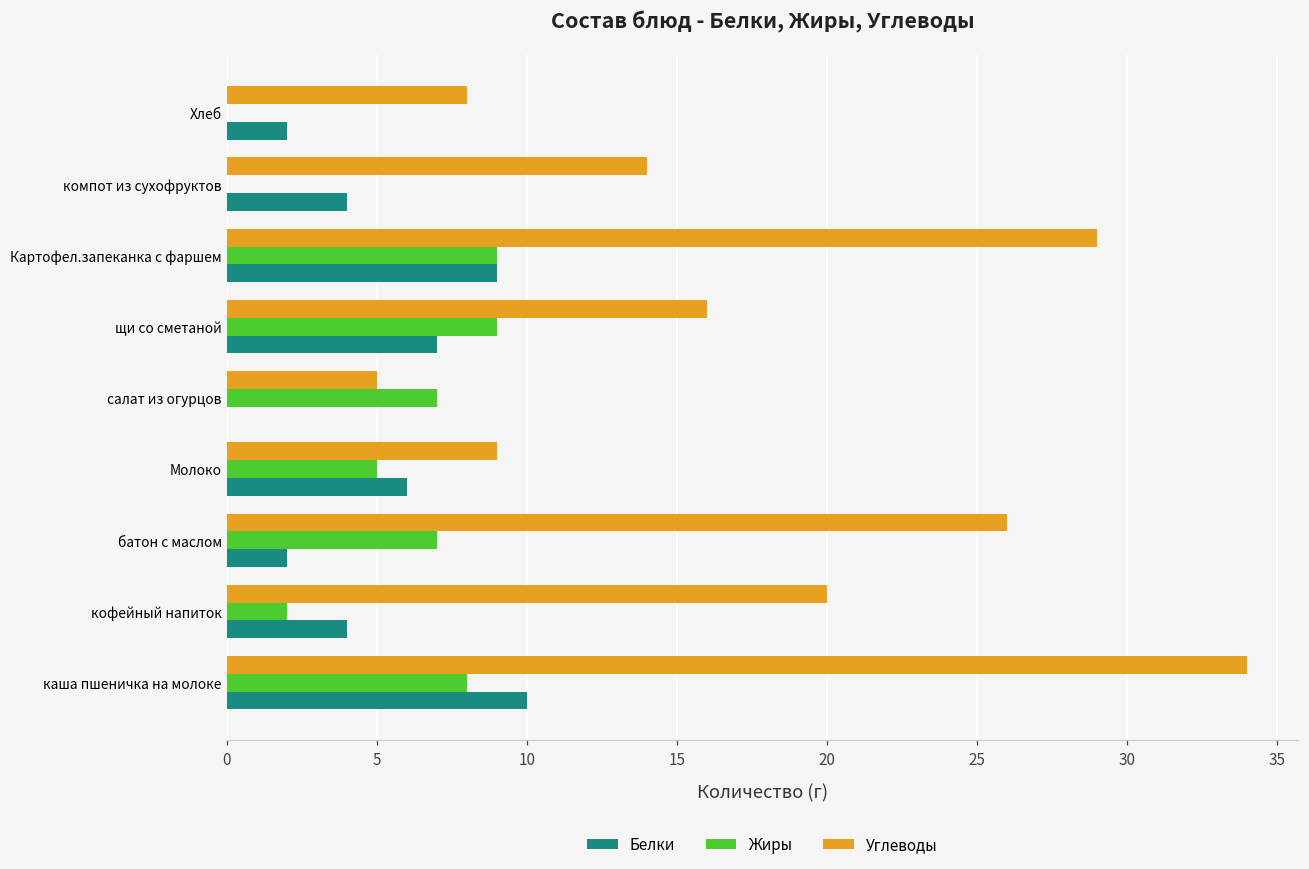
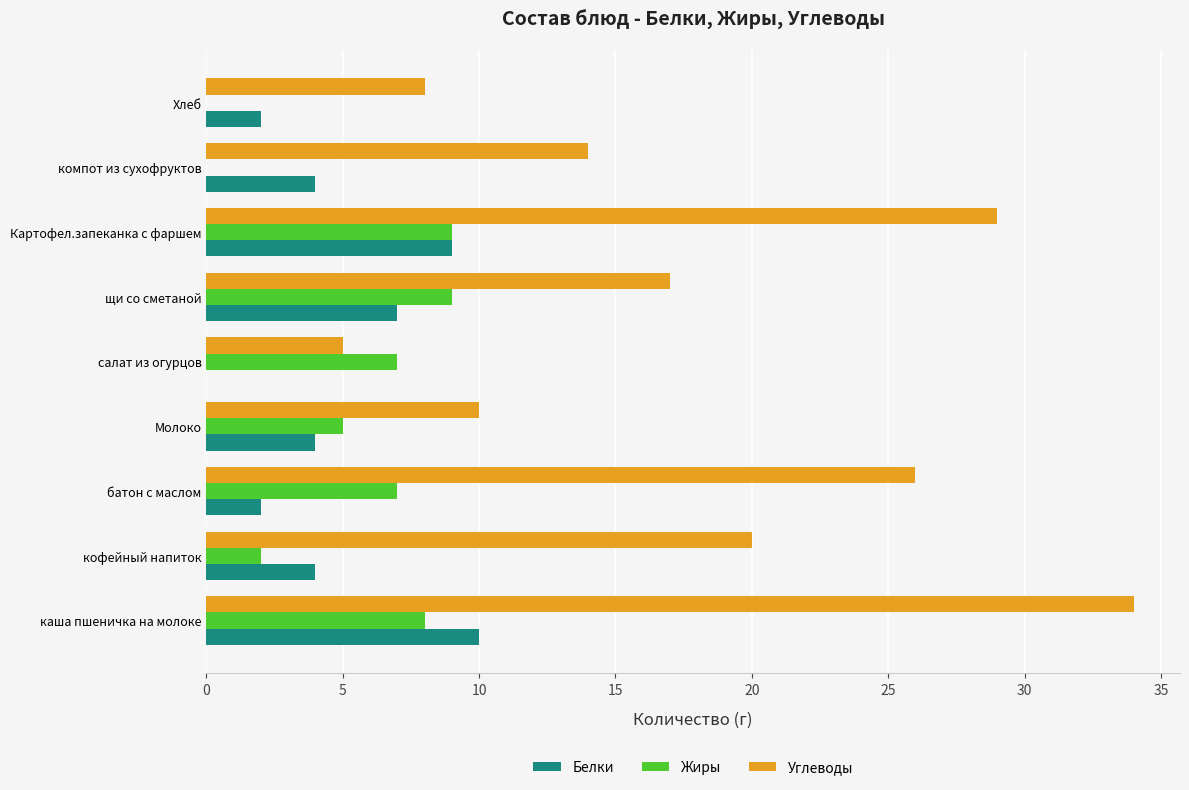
  {
    "Белки": {
      "Хлеб": 2,
      "компот из сухофруктов": 4,
      "Картофел.запеканка с фаршем": 9,
      "щи со сметаной": 7,
      "салат из огурцов": 0,
-     "Молоко": 6,
+     "Молоко": 4,
      "батон с маслом": 2,
      "кофейный напиток": 4,
      "каша пшеничка на молоке": 10
    },
    "Жиры": {
      "Хлеб": 0,
      "компот из сухофруктов": 0,
      "Картофел.запеканка с фаршем": 9,
      "щи со сметаной": 9,
      "салат из огурцов": 7,
      "Молоко": 5,
      "батон с маслом": 7,
      "кофейный напиток": 2,
      "каша пшеничка на молоке": 8
    },
    "Углеводы": {
      "Хлеб": 8,
      "компот из сухофруктов": 14,
      "Картофел.запеканка с фаршем": 29,
-     "щи со сметаной": 16,
+     "щи со сметаной": 17,
      "салат из огурцов": 5,
-     "Молоко": 9,
+     "Молоко": 10,
      "батон с маслом": 26,
      "кофейный напиток": 20,
      "каша пшеничка на молоке": 34
    }
  }
